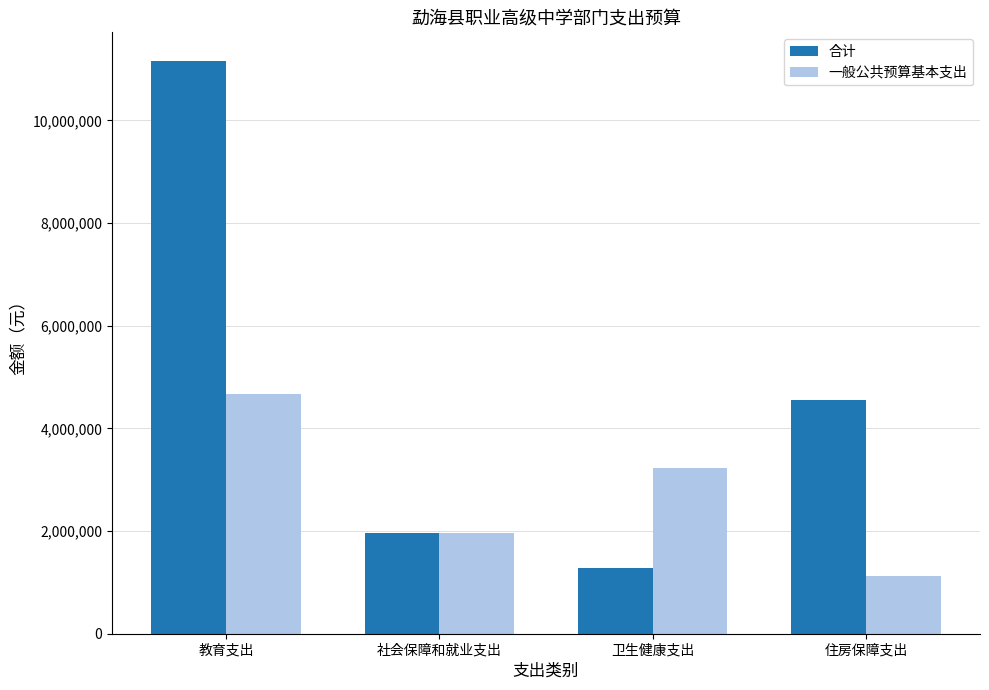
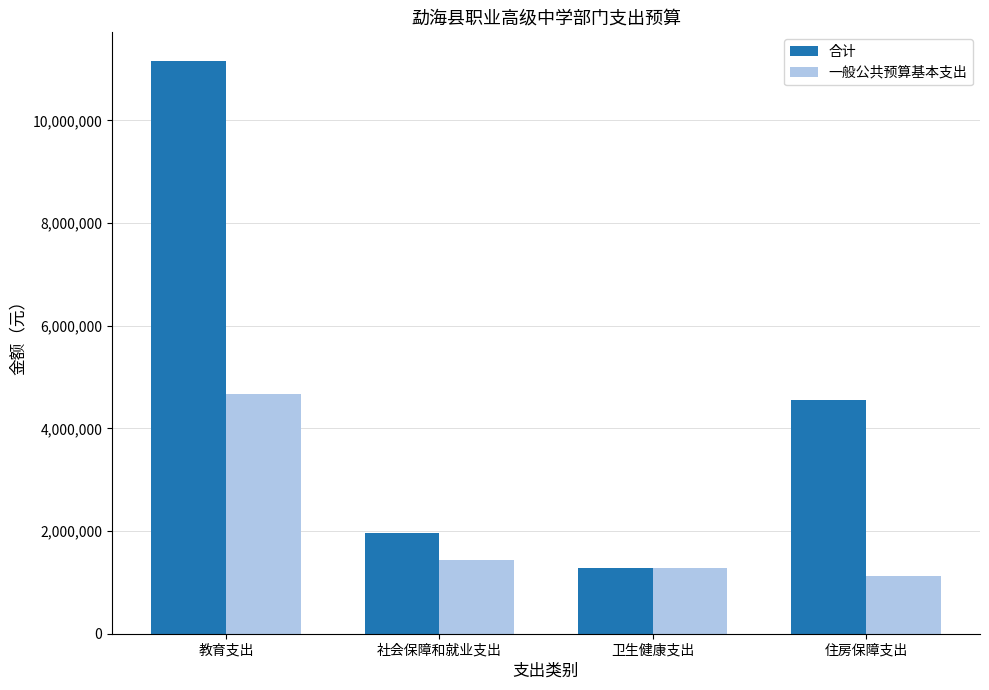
  {
    "合计": {
      "教育支出": "11,200,000",
      "社会保障和就业支出": "2,000,000",
      "卫生健康支出": "1,300,000",
      "住房保障支出": "4,600,000"
    },
    "一般公共预算基本支出": {
      "教育支出": "4,700,000",
-     "社会保障和就业支出": "2,000,000",
-     "卫生健康支出": "3,200,000",
+     "社会保障和就业支出": "1,400,000",
+     "卫生健康支出": "1,300,000",
      "住房保障支出": "1,100,000"
    }
  }
